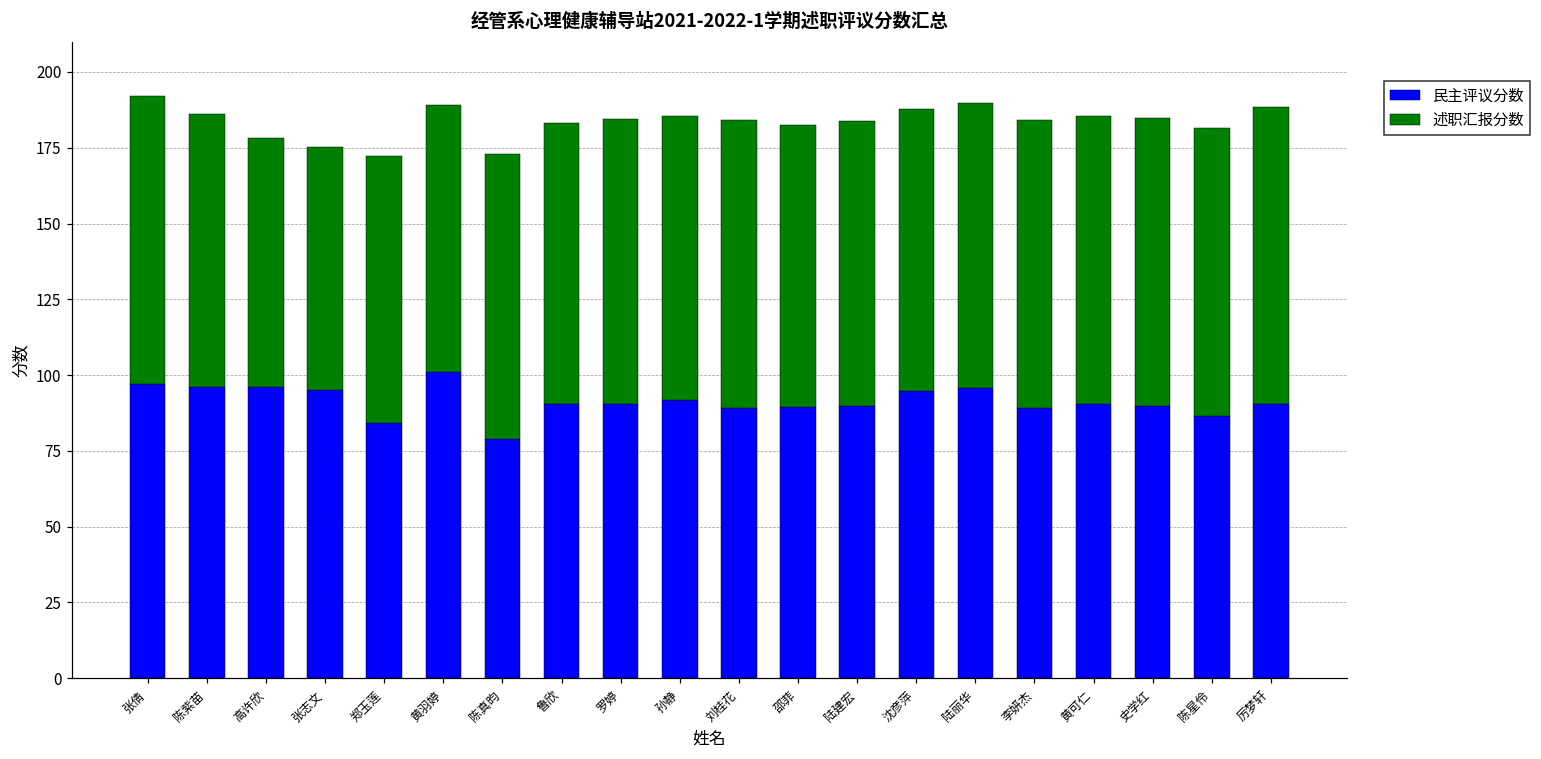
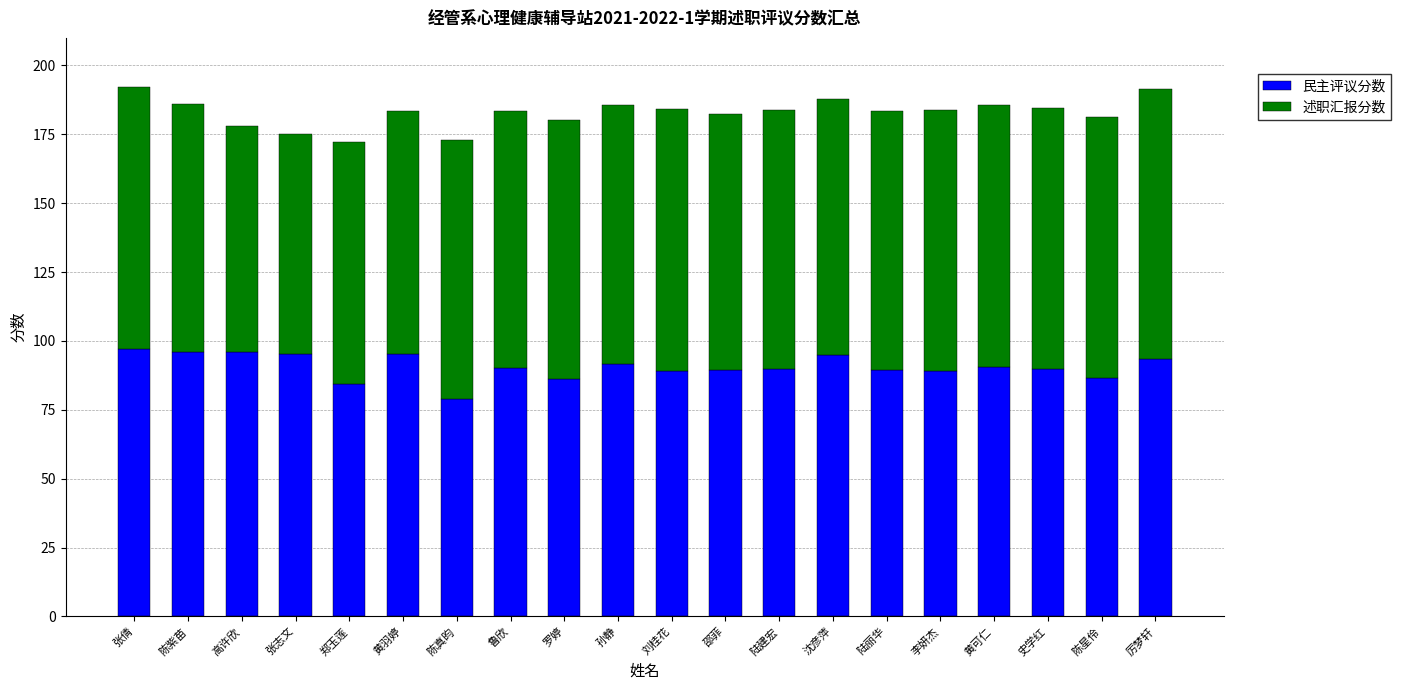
  {
    "民主评议分数": {
      "张倩": 97,
      "陈紫苗": 96,
      "高许欣": 96,
      "张志文": 95,
      "郑玉莲": 84,
-     "黄羽婷": 101,
+     "黄羽婷": 95,
      "陈真昀": 79,
      "鲁欣": 90,
-     "罗婷": 91,
+     "罗婷": 86,
      "孙静": 92,
      "刘桂花": 89,
      "邵菲": 90,
      "陆建宏": 90,
      "沈彦萍": 95,
-     "陆丽华": 96,
+     "陆丽华": 89,
      "李妍杰": 89,
      "黄可仁": 91,
      "史学红": 90,
      "陈星伶": 86,
-     "厉梦轩": 91
+     "厉梦轩": 94
    },
    "述职汇报分数": {
      "张倩": 95,
      "陈紫苗": 90,
      "高许欣": 82,
      "张志文": 80,
      "郑玉莲": 88,
      "黄羽婷": 88,
      "陈真昀": 94,
      "鲁欣": 93,
      "罗婷": 94,
      "孙静": 94,
      "刘桂花": 95,
      "邵菲": 93,
      "陆建宏": 94,
      "沈彦萍": 93,
      "陆丽华": 94,
      "李妍杰": 95,
      "黄可仁": 95,
      "史学红": 95,
      "陈星伶": 95,
      "厉梦轩": 98
    }
  }
